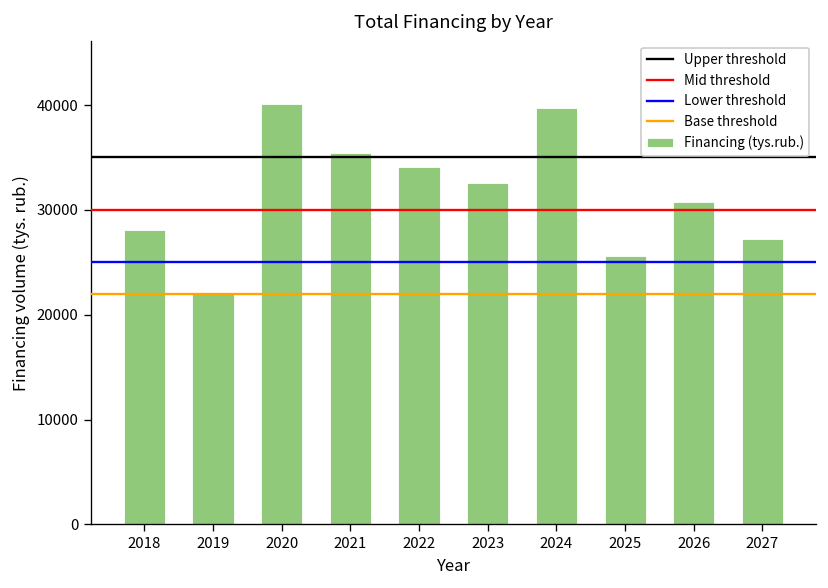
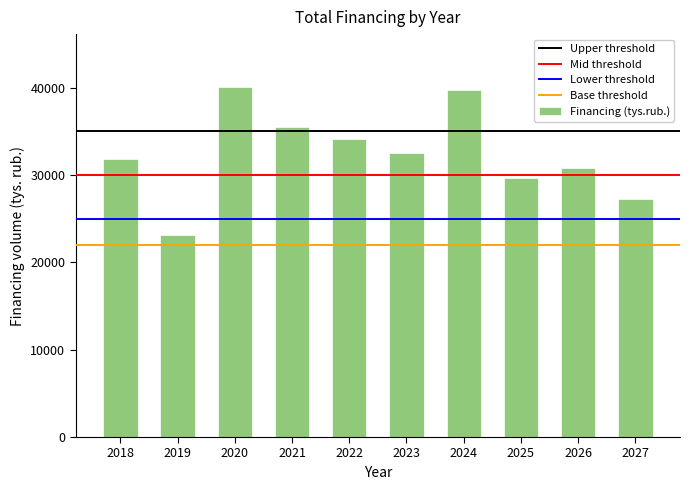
  {
-   "2018": 28000,
-   "2019": 22000,
+   "2018": 32000,
+   "2019": 23000,
    "2020": 40000,
    "2021": 35000,
    "2022": 34000,
    "2023": 33000,
    "2024": 40000,
-   "2025": 26000,
+   "2025": 30000,
    "2026": 31000,
    "2027": 27000
  }
